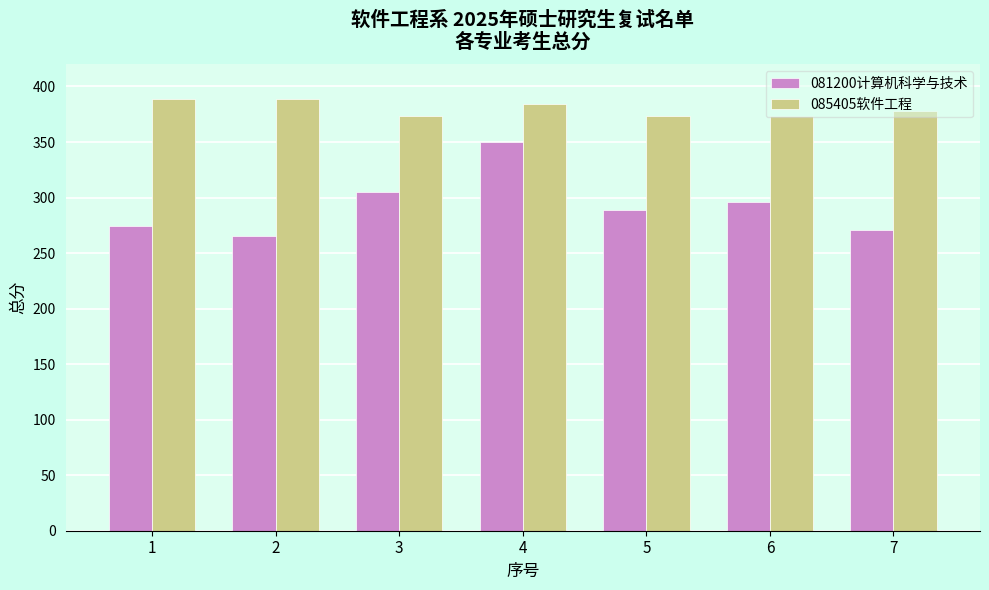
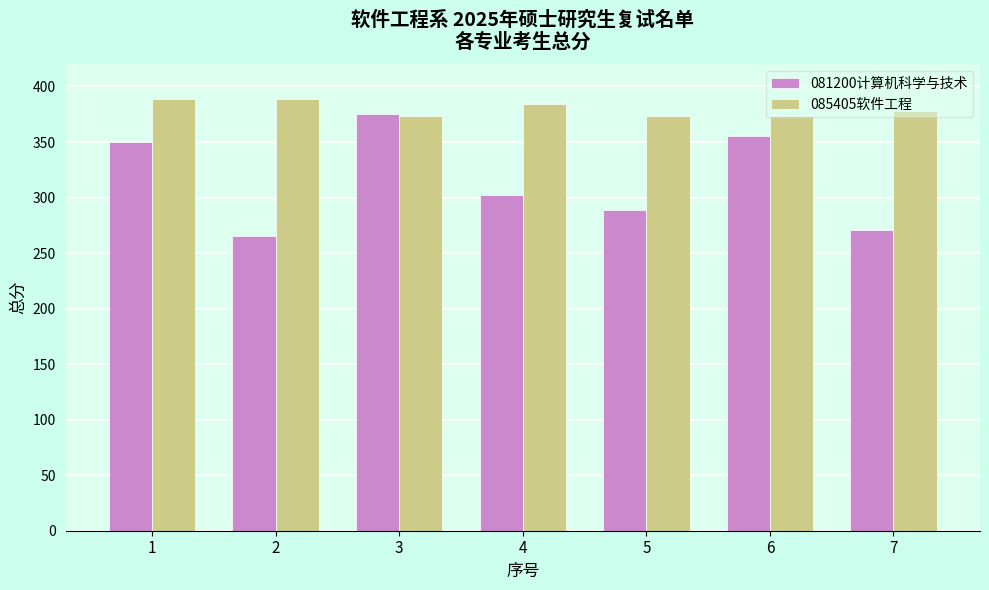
  {
    "081200计算机科学与技术": {
-     "1": 274,
+     "1": 350,
      "2": 265,
-     "3": 305,
-     "4": 350,
+     "3": 375,
+     "4": 302,
      "5": 289,
-     "6": 296,
+     "6": 355,
      "7": 271
    },
    "085405软件工程": {
      "1": 389,
      "2": 389,
      "3": 373,
      "4": 384,
      "5": 373
    }
  }
